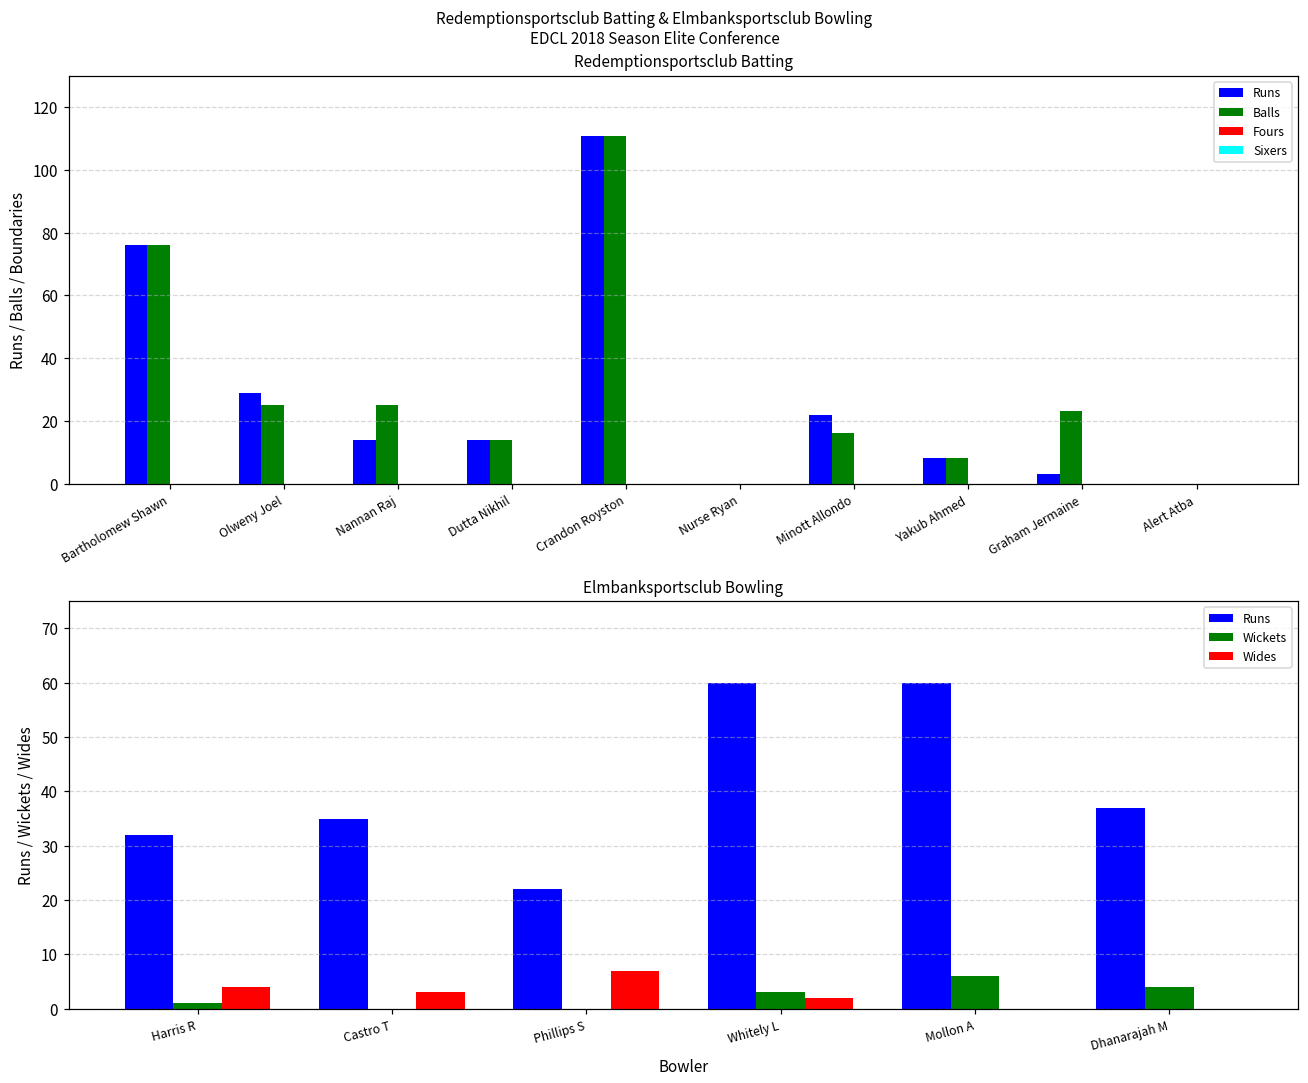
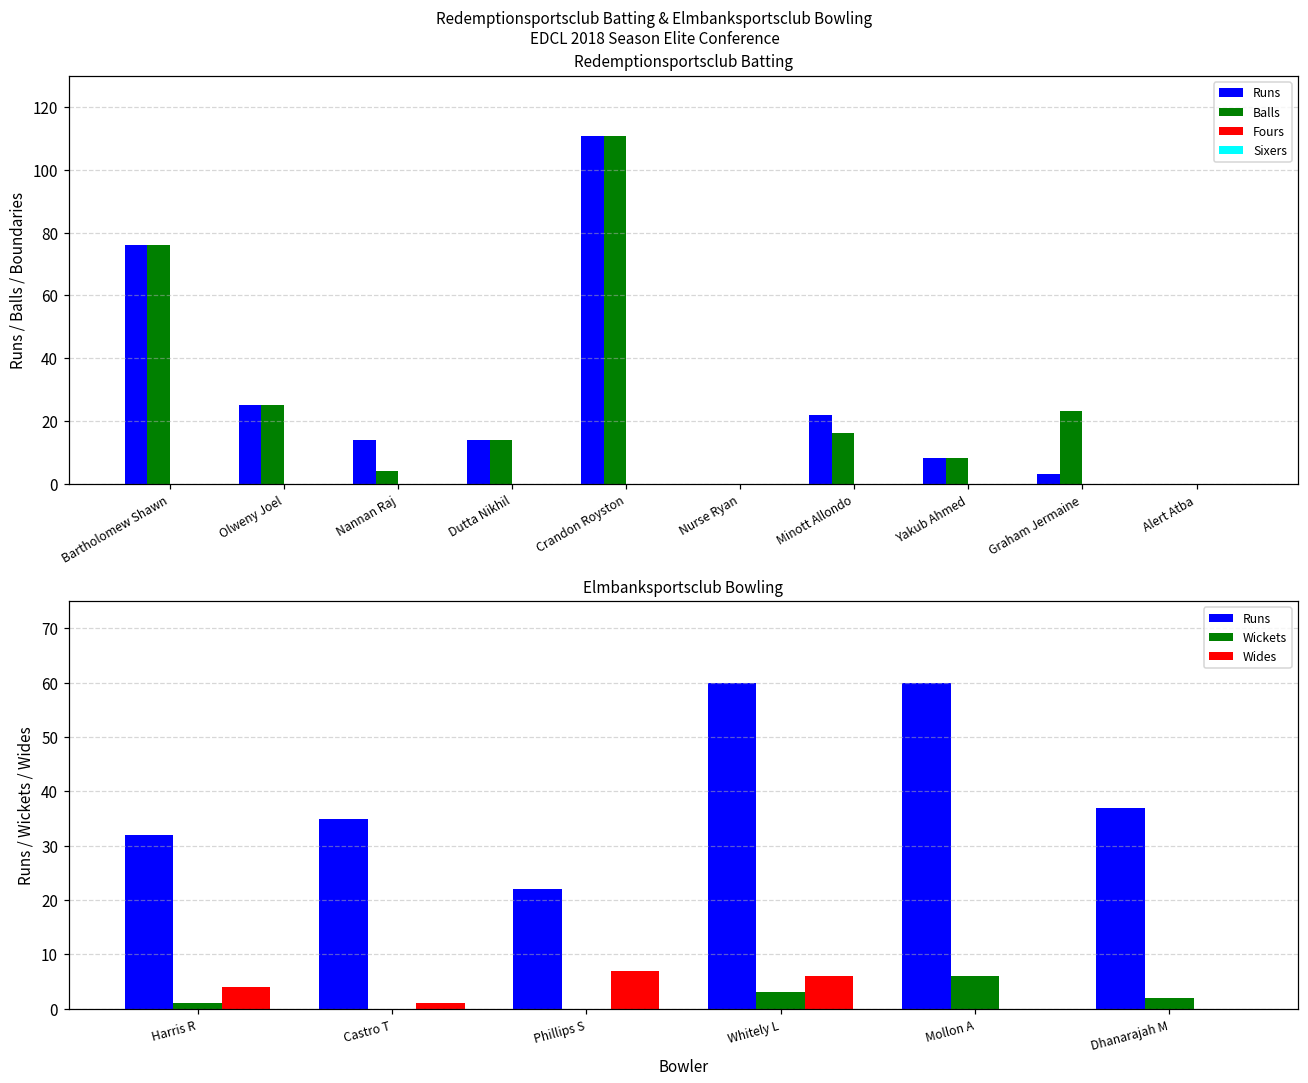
  {
    "Redemptionsportsclub Batting": {
      "Runs": {
        "Bartholomew Shawn": 76,
-       "Olweny Joel": 29,
+       "Olweny Joel": 25,
        "Nannan Raj": 14,
        "Dutta Nikhil": 14,
        "Crandon Royston": 111,
        "Nurse Ryan": 0,
        "Minott Allondo": 22,
        "Yakub Ahmed": 8,
        "Graham Jermaine": 3,
        "Alert Atba": 0
      },
      "Balls": {
        "Bartholomew Shawn": 76,
        "Olweny Joel": 25,
-       "Nannan Raj": 25,
+       "Nannan Raj": 4,
        "Dutta Nikhil": 14,
        "Crandon Royston": 111,
        "Nurse Ryan": 0,
        "Minott Allondo": 16,
        "Yakub Ahmed": 8,
        "Graham Jermaine": 23,
        "Alert Atba": 0
      },
      "Fours": {
        "Bartholomew Shawn": 0,
        "Olweny Joel": 0,
        "Nannan Raj": 0,
        "Dutta Nikhil": 0,
        "Crandon Royston": 0,
        "Nurse Ryan": 0,
        "Minott Allondo": 0,
        "Yakub Ahmed": 0,
        "Graham Jermaine": 0,
        "Alert Atba": 0
      },
      "Sixers": {
        "Bartholomew Shawn": 0,
        "Olweny Joel": 0,
        "Nannan Raj": 0,
        "Dutta Nikhil": 0,
        "Crandon Royston": 0,
        "Nurse Ryan": 0,
        "Minott Allondo": 0,
        "Yakub Ahmed": 0,
        "Graham Jermaine": 0,
        "Alert Atba": 0
      }
    },
    "Elmbanksportsclub Bowling": {
      "Runs": {
        "Harris R": 32,
        "Castro T": 35,
        "Phillips S": 22,
        "Whitely L": 60,
        "Mollon A": 60,
        "Dhanarajah M": 37
      },
      "Wickets": {
        "Harris R": 1,
        "Castro T": 0,
        "Phillips S": 0,
        "Whitely L": 3,
        "Mollon A": 6,
-       "Dhanarajah M": 4
+       "Dhanarajah M": 2
      },
      "Wides": {
        "Harris R": 4,
-       "Castro T": 3,
+       "Castro T": 1,
        "Phillips S": 7,
-       "Whitely L": 2,
+       "Whitely L": 6,
        "Mollon A": 0,
        "Dhanarajah M": 0
      }
    }
  }
